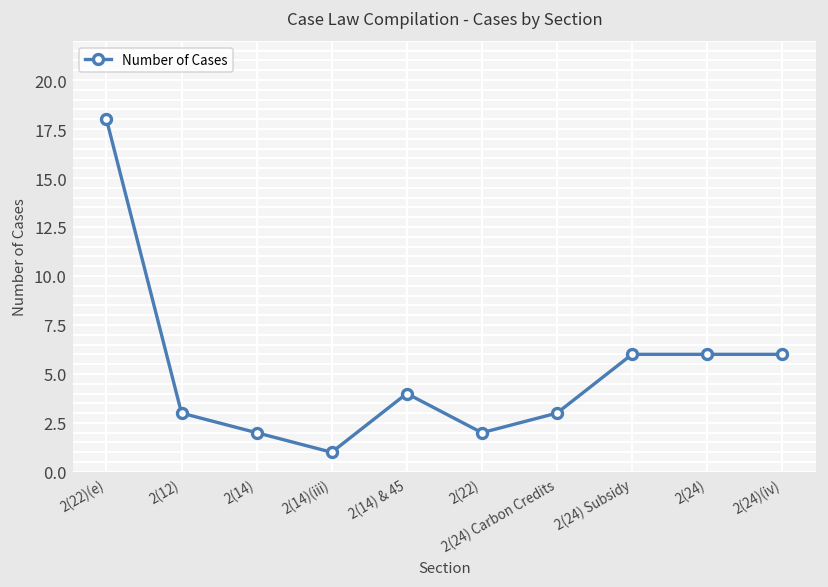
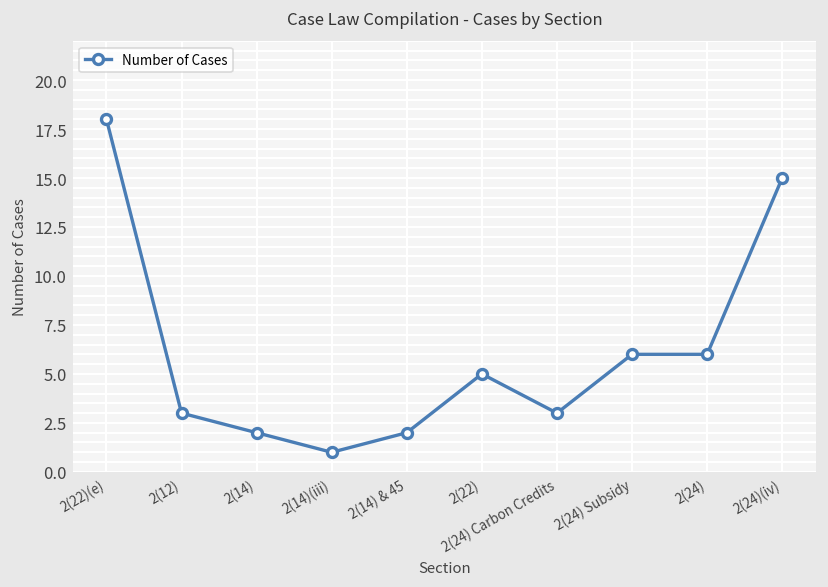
  {
    "2(22)(e)": 18,
    "2(12)": 3,
    "2(14)": 2,
    "2(14)(iii)": 1,
-   "2(14) & 45": 4,
-   "2(22)": 2,
+   "2(14) & 45": 2,
+   "2(22)": 5,
    "2(24) Carbon Credits": 3,
    "2(24) Subsidy": 6,
    "2(24)": 6,
-   "2(24)(iv)": 6
+   "2(24)(iv)": 15
  }
